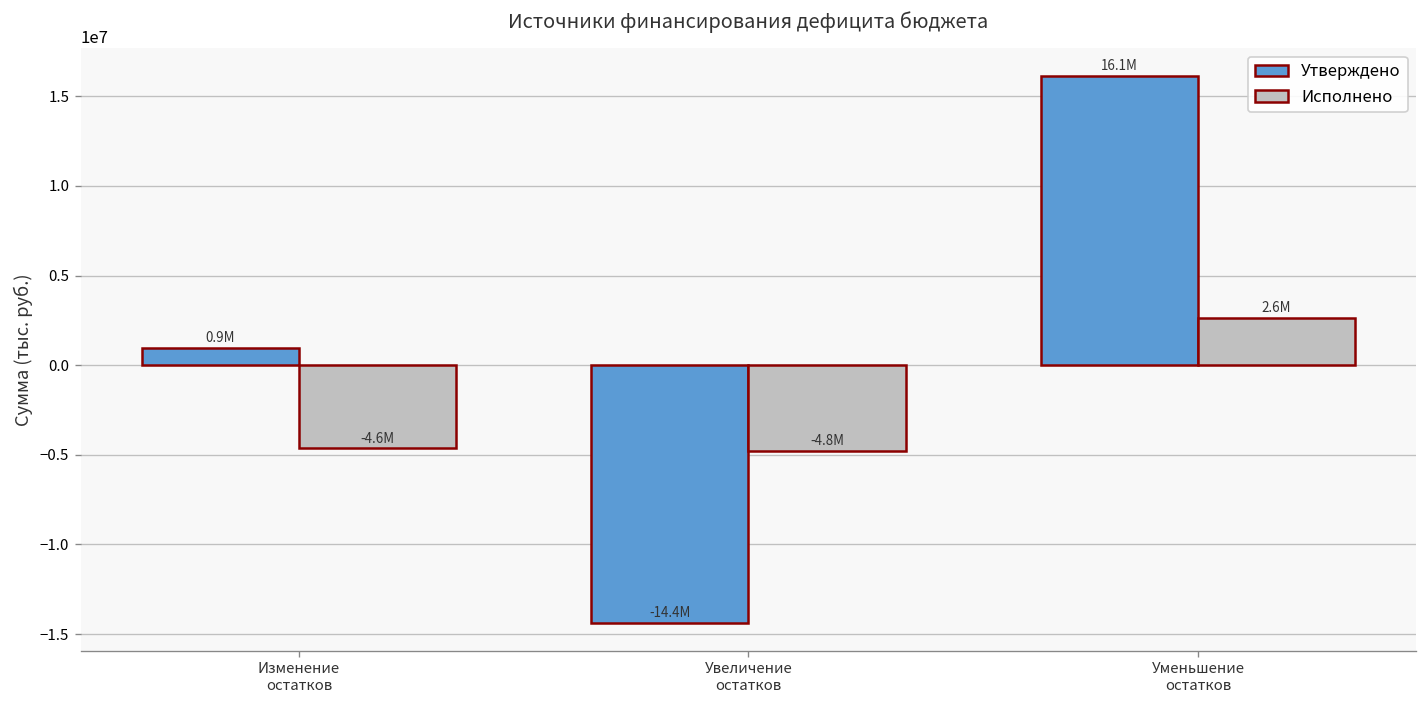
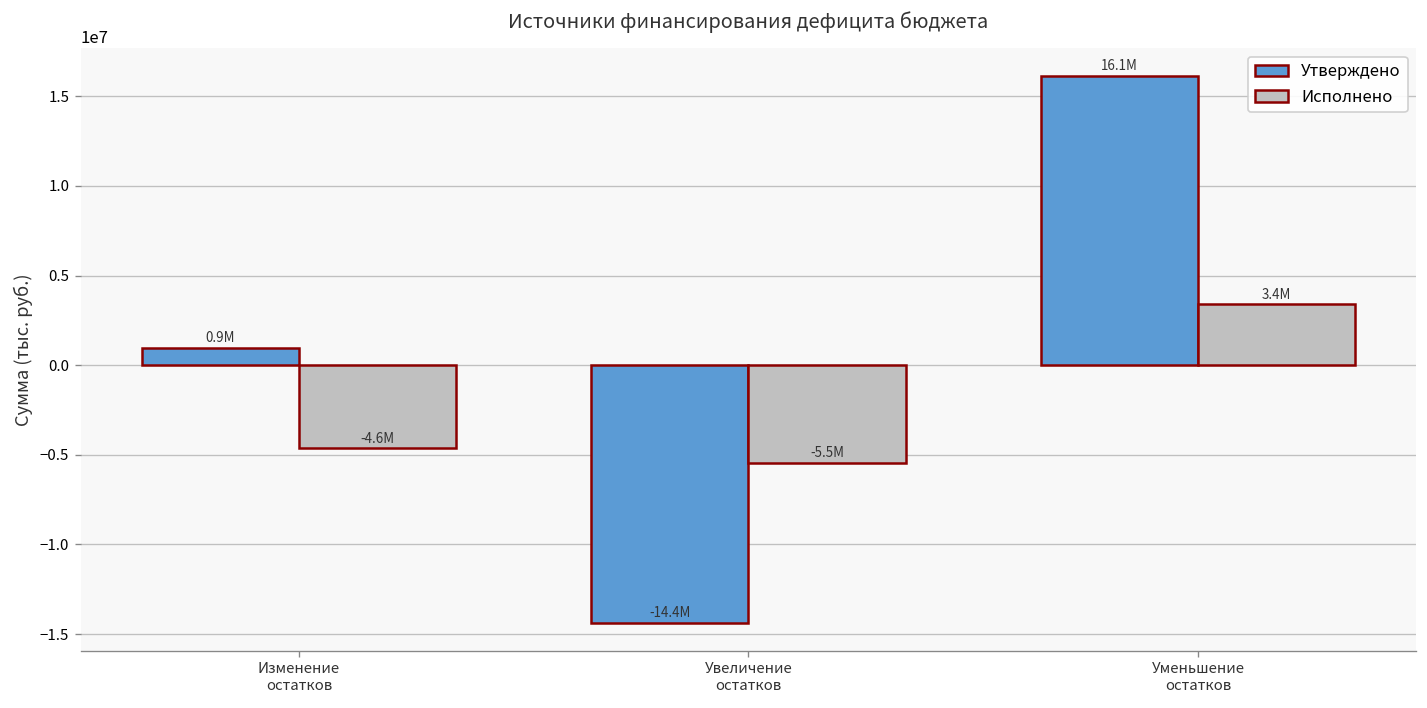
  {
    "Утверждено": {
      "Изменение остатков": "0.9M",
      "Увеличение остатков": "-14.4M",
      "Уменьшение остатков": "16.1M"
    },
    "Исполнено": {
      "Изменение остатков": "-4.6M",
-     "Увеличение остатков": "-4.8M",
-     "Уменьшение остатков": "2.6M"
+     "Увеличение остатков": "-5.5M",
+     "Уменьшение остатков": "3.4M"
    }
  }
